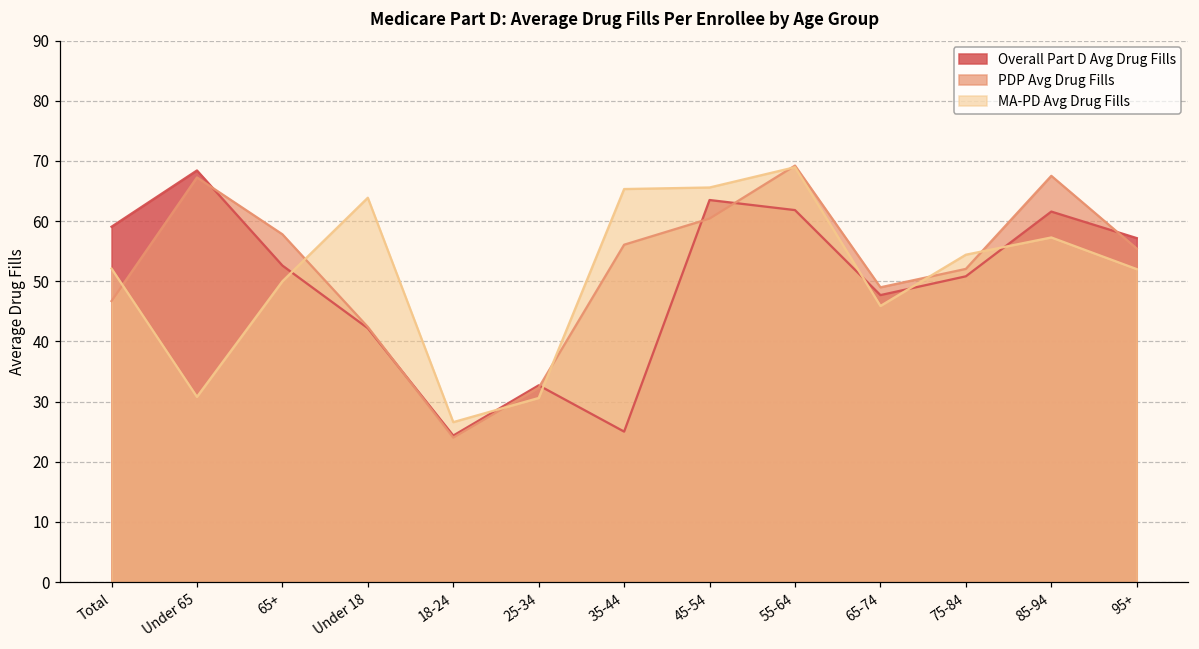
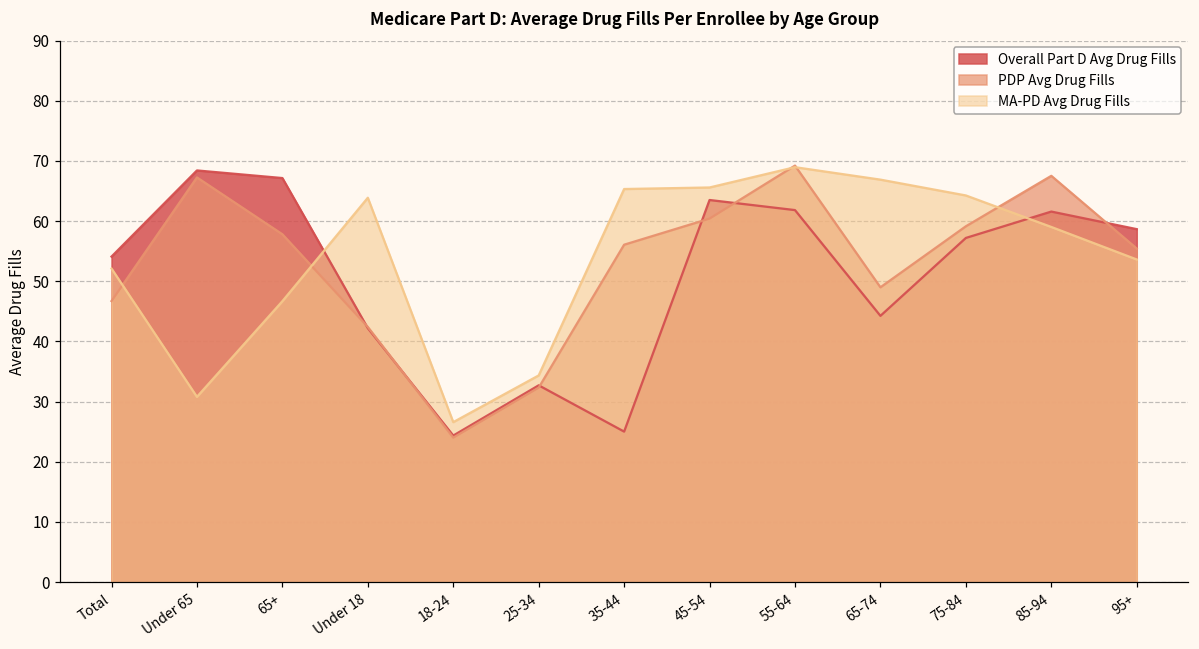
  {
    "Overall Part D Avg Drug Fills": {
-     "Total": 59,
+     "Total": 54,
      "Under 65": 68,
-     "65+": 53,
+     "65+": 67,
      "35-44": 25,
      "45-54": 64,
      "55-64": 62,
-     "65-74": 48,
-     "75-84": 51,
+     "65-74": 44,
+     "75-84": 57,
      "85-94": 62,
-     "95+": 57
+     "95+": 59
    },
    "PDP Avg Drug Fills": {
      "Total": 47,
      "Under 65": 67,
      "65+": 58,
      "35-44": 56,
      "45-54": 60,
      "65-74": 49,
-     "75-84": 52,
+     "75-84": 59,
      "85-94": 68,
      "95+": 55
    },
    "MA-PD Avg Drug Fills": {
      "Total": 52,
      "Under 65": 31,
-     "65+": 50,
+     "65+": 47,
      "Under 18": 64,
      "18-24": 27,
-     "25-34": 31,
+     "25-34": 34,
      "35-44": 65,
      "45-54": 66,
-     "65-74": 46,
-     "75-84": 54,
-     "85-94": 57,
-     "95+": 52
+     "65-74": 67,
+     "75-84": 64,
+     "85-94": 59,
+     "95+": 54
    }
  }
